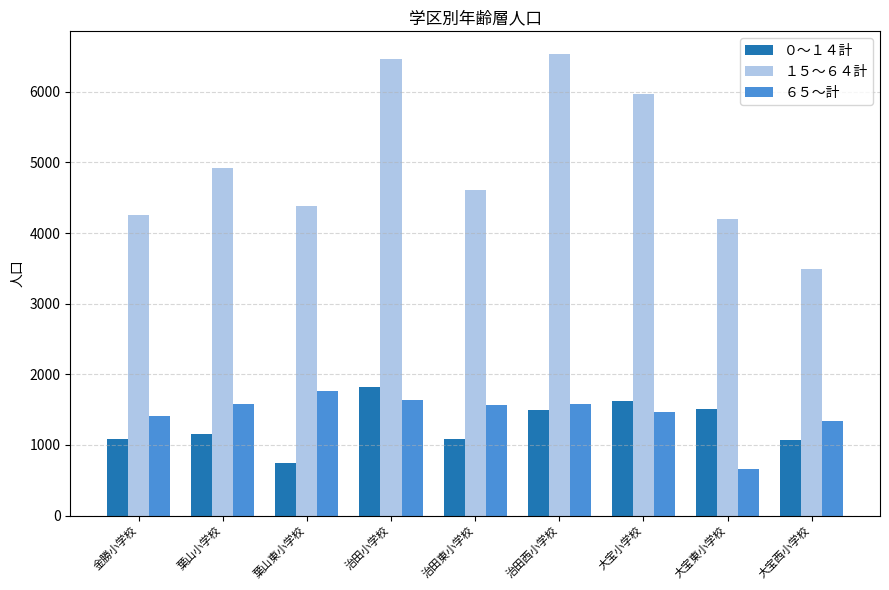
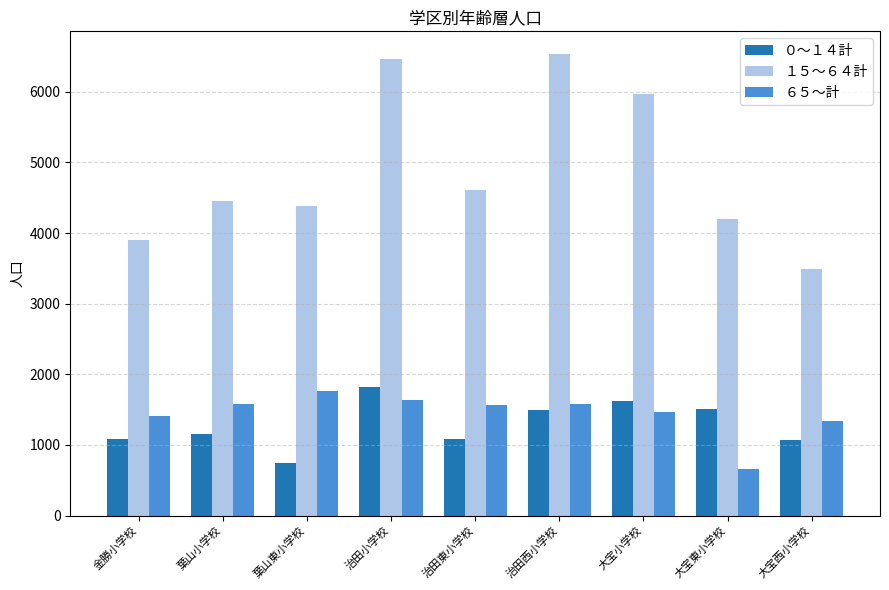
  {
    "０～１４計": {
      "金勝小学校": 1100,
      "葉山小学校": 1200,
      "葉山東小学校": 700,
      "治田小学校": 1800,
      "治田東小学校": 1100,
      "治田西小学校": 1500,
      "大宝小学校": 1600,
      "大宝東小学校": 1500,
      "大宝西小学校": 1100
    },
    "１５～６４計": {
-     "金勝小学校": 4300,
-     "葉山小学校": 4900,
+     "金勝小学校": 3900,
+     "葉山小学校": 4400,
      "葉山東小学校": 4400,
      "治田小学校": 6500,
      "治田東小学校": 4600,
      "治田西小学校": 6500,
      "大宝小学校": 6000,
      "大宝東小学校": 4200,
      "大宝西小学校": 3500
    },
    "６５～計": {
      "金勝小学校": 1400,
      "葉山小学校": 1600,
      "葉山東小学校": 1800,
      "治田小学校": 1600,
      "治田東小学校": 1600,
      "治田西小学校": 1600,
      "大宝小学校": 1500,
      "大宝東小学校": 700,
      "大宝西小学校": 1300
    }
  }
